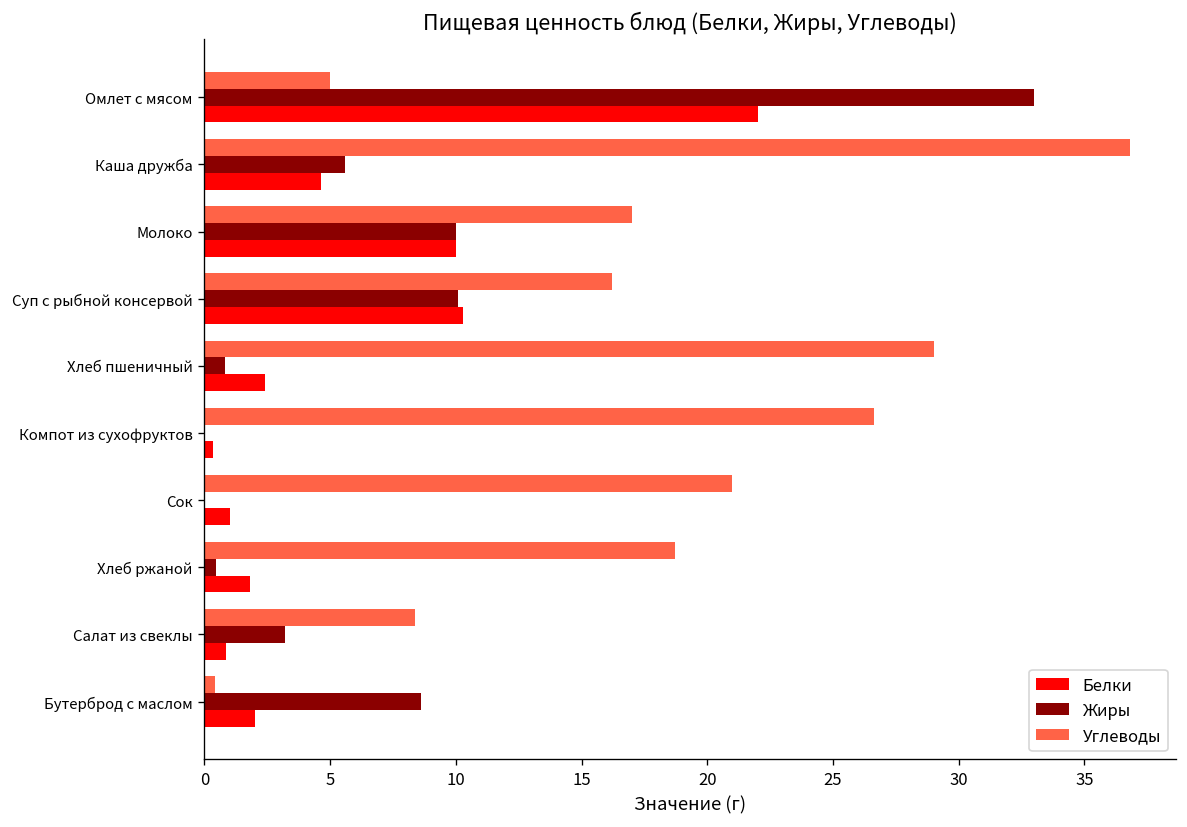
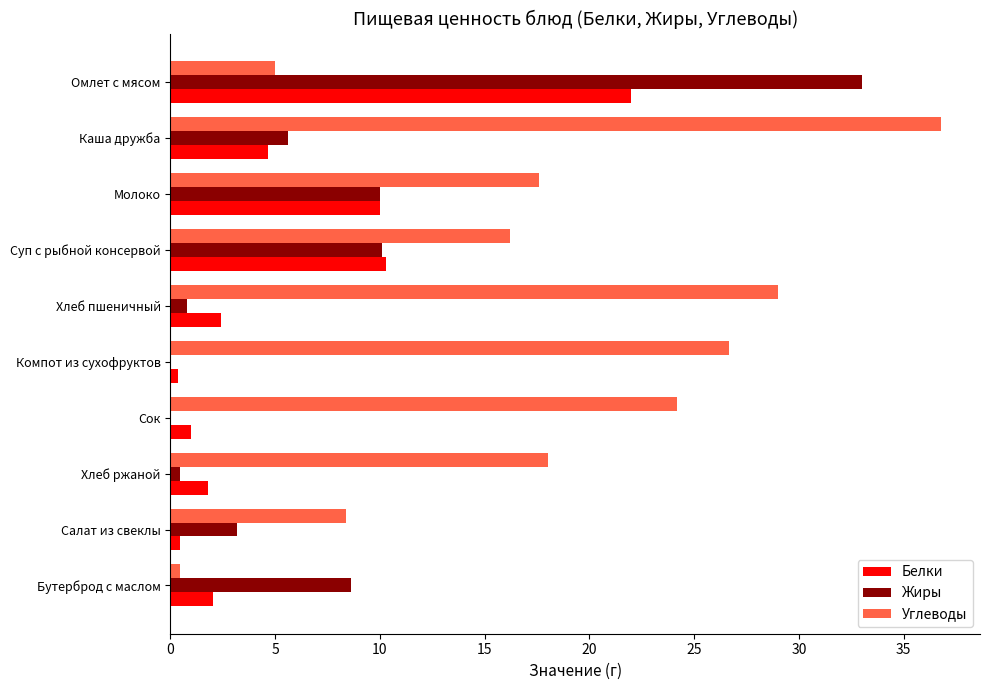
  {
    "Белки": {
      "Омлет с мясом": 22.0,
      "Каша дружба": 4.7,
      "Молоко": 10.0,
      "Суп с рыбной консервой": 10.3,
      "Хлеб пшеничный": 2.4,
      "Компот из сухофруктов": 0.4,
      "Сок": 1.0,
      "Хлеб ржаной": 1.8,
-     "Салат из свеклы": 0.9,
+     "Салат из свеклы": 0.5,
      "Бутерброд с маслом": 2.0
    },
    "Жиры": {
      "Омлет с мясом": 33.0,
      "Каша дружба": 5.6,
      "Молоко": 10.0,
      "Суп с рыбной консервой": 10.1,
      "Хлеб пшеничный": 0.8,
      "Компот из сухофруктов": 0.0,
      "Сок": 0.0,
      "Хлеб ржаной": 0.5,
      "Салат из свеклы": 3.2,
      "Бутерброд с маслом": 8.6
    },
    "Углеводы": {
      "Омлет с мясом": 5.0,
      "Каша дружба": 36.8,
-     "Молоко": 17.0,
+     "Молоко": 17.6,
      "Суп с рыбной консервой": 16.2,
      "Хлеб пшеничный": 29.0,
      "Компот из сухофруктов": 26.6,
-     "Сок": 21.0,
-     "Хлеб ржаной": 18.7,
+     "Сок": 24.2,
+     "Хлеб ржаной": 18.0,
      "Салат из свеклы": 8.4,
      "Бутерброд с маслом": 0.4
    }
  }
